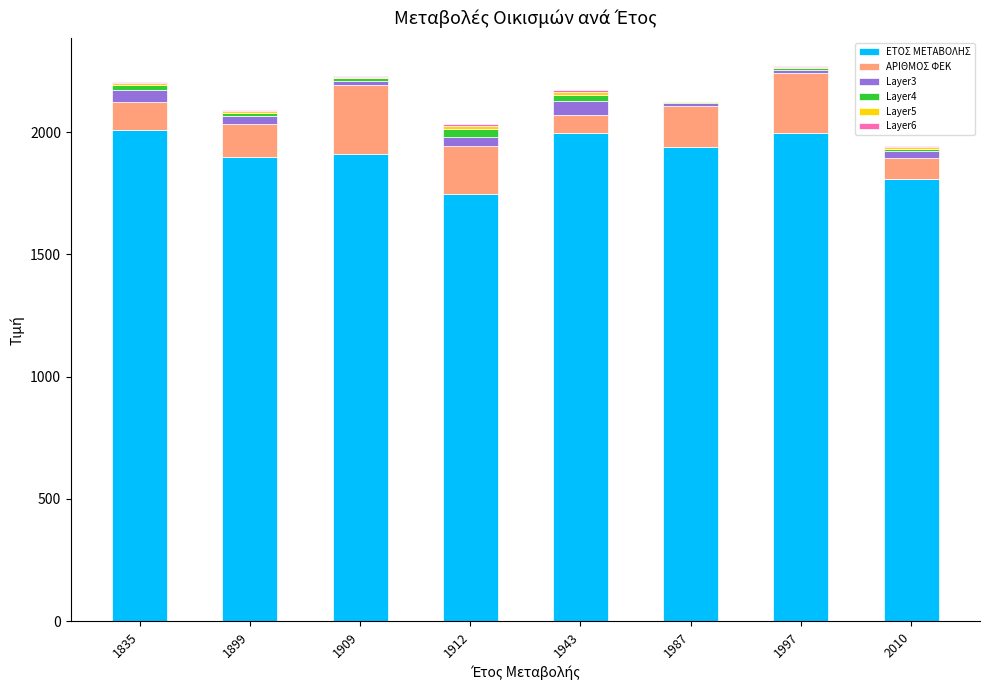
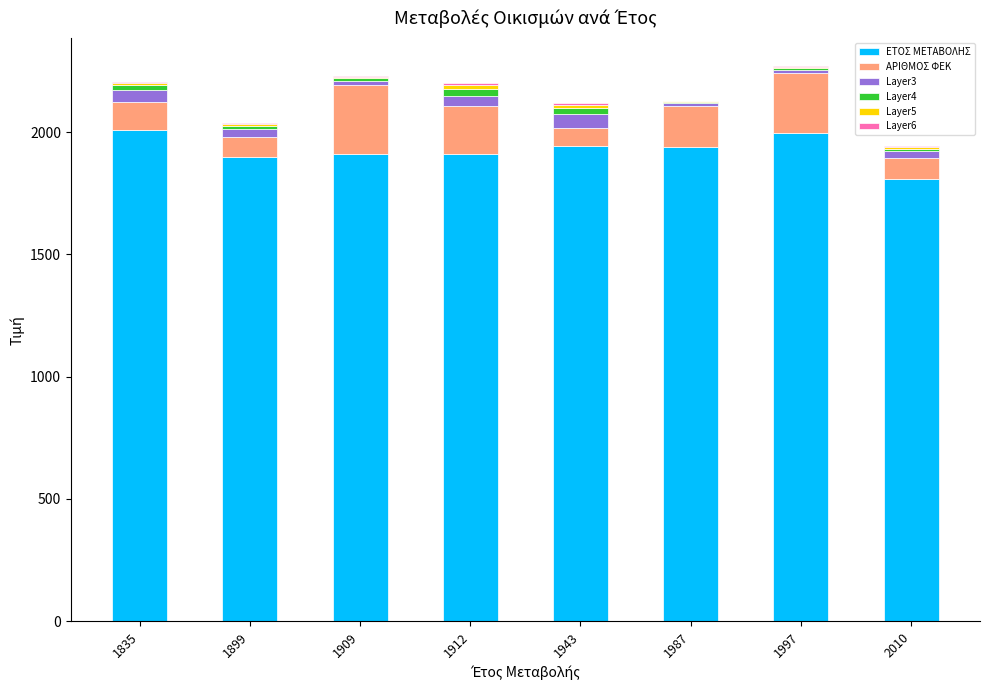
  {
    "ΕΤΟΣ ΜΕΤΑΒΟΛΗΣ": {
      "1835": 2010,
      "1899": 1900,
      "1909": 1910,
-     "1912": 1750,
-     "1943": 2000,
+     "1912": 1910,
+     "1943": 1940,
      "1987": 1940,
      "1997": 2000,
      "2010": 1810
    },
    "ΑΡΙΘΜΟΣ ΦΕΚ": {
      "1835": 110,
-     "1899": 140,
+     "1899": 80,
      "1909": 280,
      "1912": 200,
      "1943": 70,
      "1987": 170,
      "1997": 240,
      "2010": 90
    },
    "Layer3": {
      "1835": 50,
      "1899": 30,
      "1909": 20,
      "1912": 40,
      "1943": 60,
      "1997": 20,
      "2010": 30
    },
    "Layer4": {
      "1835": 20,
      "1899": 20,
      "1912": 30,
      "1943": 30,
      "2010": 10
    },
    "Layer5": {
      "1912": 20,
      "1943": 10
    }
  }
